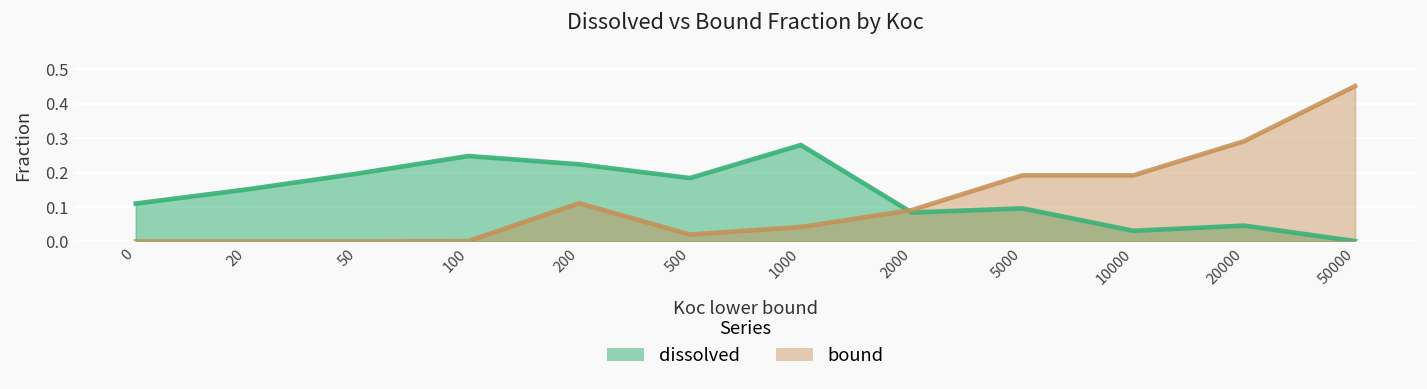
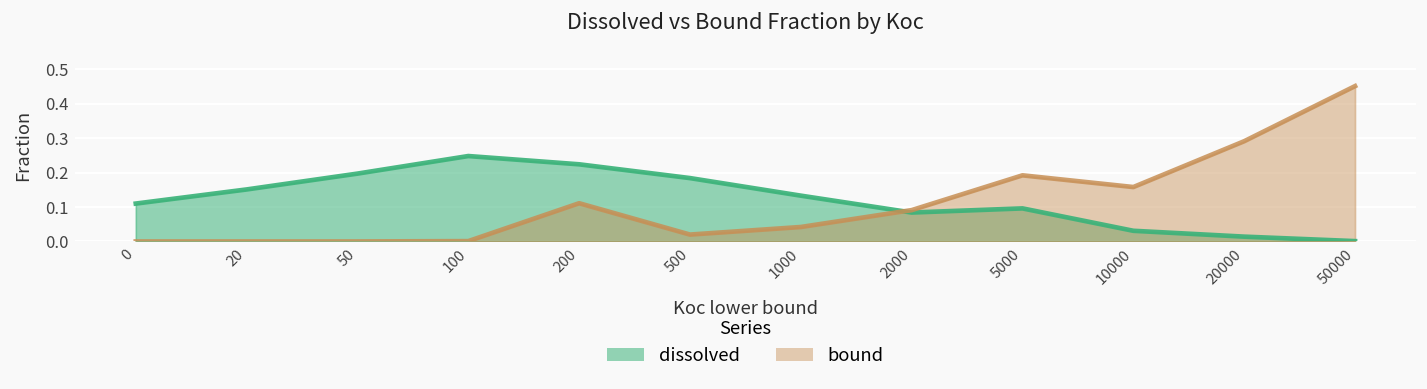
  {
    "dissolved": {
      "0": 0.11,
      "20": 0.15,
      "50": 0.20,
      "100": 0.25,
      "200": 0.22,
      "500": 0.18,
-     "1000": 0.28,
+     "1000": 0.13,
      "5000": 0.10,
      "10000": 0.03,
-     "20000": 0.05,
+     "20000": 0.01,
      "50000": 0.00
    },
    "bound": {
      "0": 0.00,
      "20": 0.00,
      "50": 0.00,
      "100": 0.00,
      "200": 0.11,
      "500": 0.02,
      "1000": 0.04,
      "5000": 0.19,
-     "10000": 0.19,
+     "10000": 0.16,
      "20000": 0.29,
      "50000": 0.45
    }
  }
